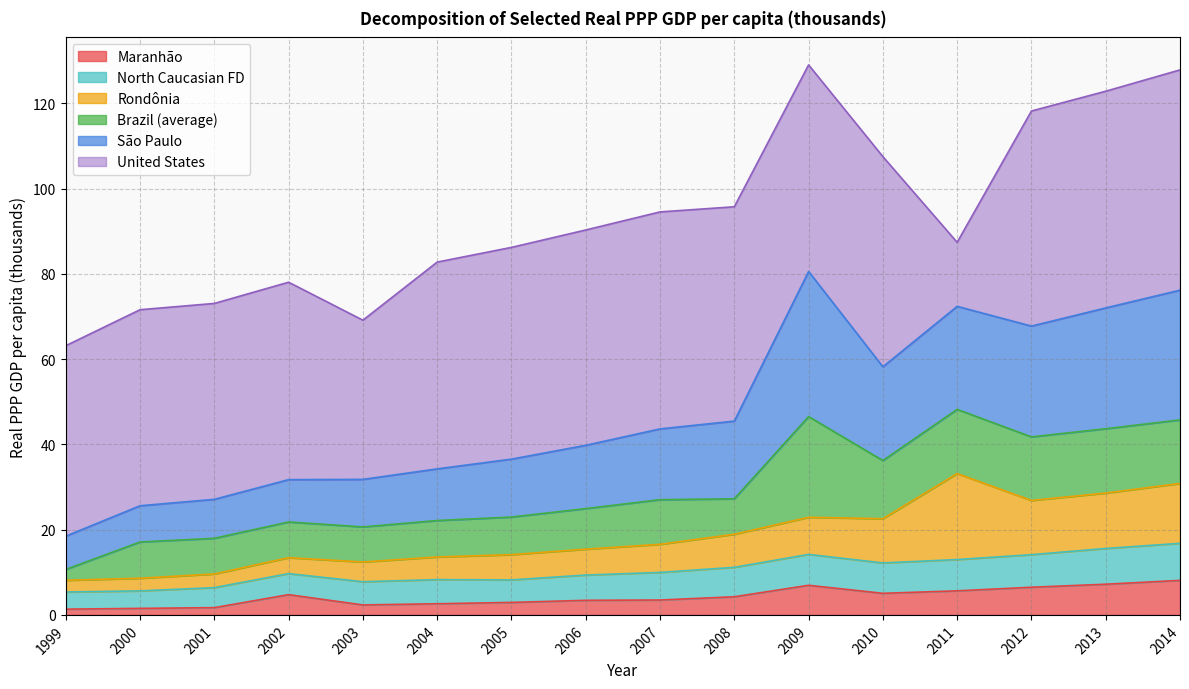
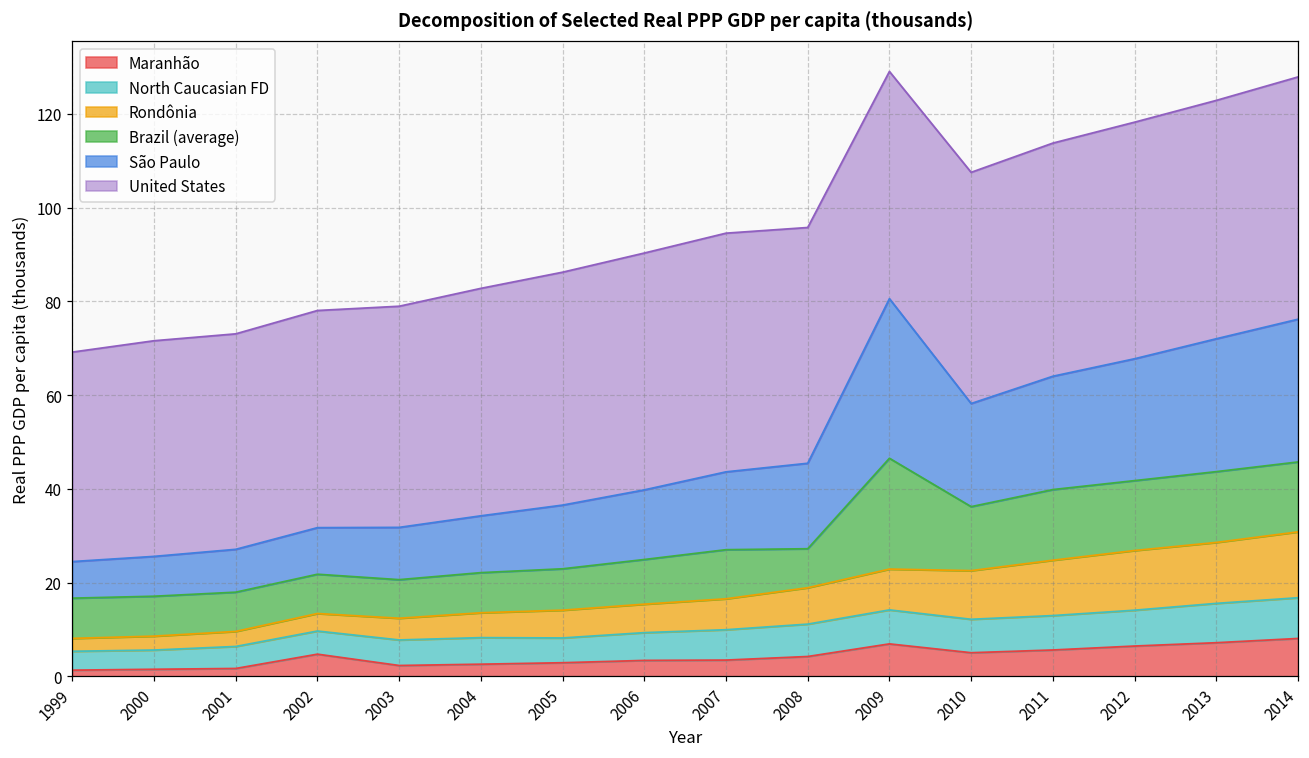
  {
    "Maranhão": {
      "1999": 1,
      "2000": 2,
      "2001": 2,
      "2002": 5,
      "2003": 2,
      "2004": 3,
      "2005": 3,
      "2006": 3,
      "2007": 3,
      "2008": 4,
      "2009": 7,
      "2010": 5,
      "2011": 6,
      "2012": 6,
      "2013": 7,
      "2014": 8
    },
    "North Caucasian FD": {
      "1999": 4,
      "2000": 4,
      "2001": 5,
      "2002": 5,
      "2003": 5,
      "2004": 6,
      "2005": 5,
      "2006": 6,
      "2007": 6,
      "2008": 7,
      "2009": 7,
      "2010": 7,
      "2011": 7,
      "2012": 8,
      "2013": 8,
      "2014": 9
    },
    "Rondônia": {
      "1999": 3,
      "2000": 3,
      "2001": 3,
      "2002": 4,
      "2003": 5,
      "2004": 5,
      "2005": 6,
      "2006": 6,
      "2007": 7,
      "2008": 8,
      "2009": 9,
      "2010": 10,
-     "2011": 20,
+     "2011": 12,
      "2012": 13,
      "2013": 13,
      "2014": 14
    },
    "Brazil (average)": {
-     "1999": 3,
+     "1999": 9,
      "2000": 9,
      "2001": 8,
      "2002": 8,
      "2003": 8,
      "2004": 9,
      "2005": 9,
      "2006": 10,
      "2007": 10,
      "2008": 8,
      "2009": 24,
      "2010": 14,
      "2011": 15,
      "2012": 15,
      "2013": 15,
      "2014": 15
    },
    "São Paulo": {
      "1999": 8,
      "2000": 8,
      "2001": 9,
      "2002": 10,
      "2003": 11,
      "2004": 12,
      "2005": 14,
      "2006": 15,
      "2007": 17,
      "2008": 18,
      "2009": 34,
      "2010": 22,
      "2011": 24,
      "2012": 26,
      "2013": 28,
      "2014": 30
    },
    "United States": {
      "1999": 45,
      "2000": 46,
      "2001": 46,
      "2002": 46,
-     "2003": 37,
+     "2003": 47,
      "2004": 49,
      "2005": 50,
      "2006": 51,
      "2007": 51,
      "2008": 50,
      "2009": 48,
      "2010": 49,
-     "2011": 15,
+     "2011": 50,
      "2012": 50,
      "2013": 51,
      "2014": 52
    }
  }
